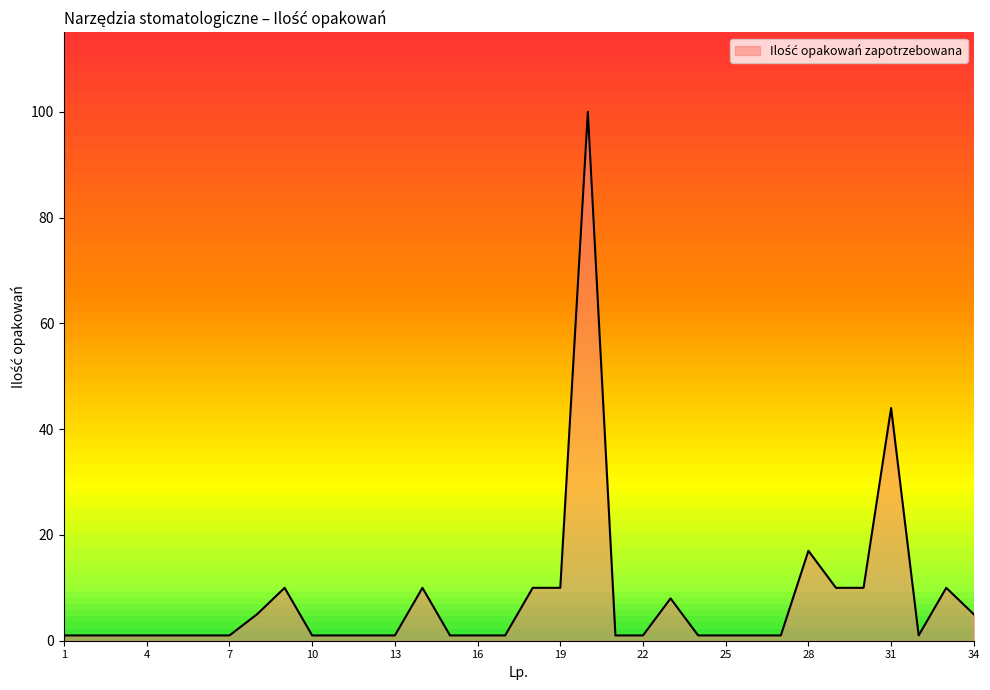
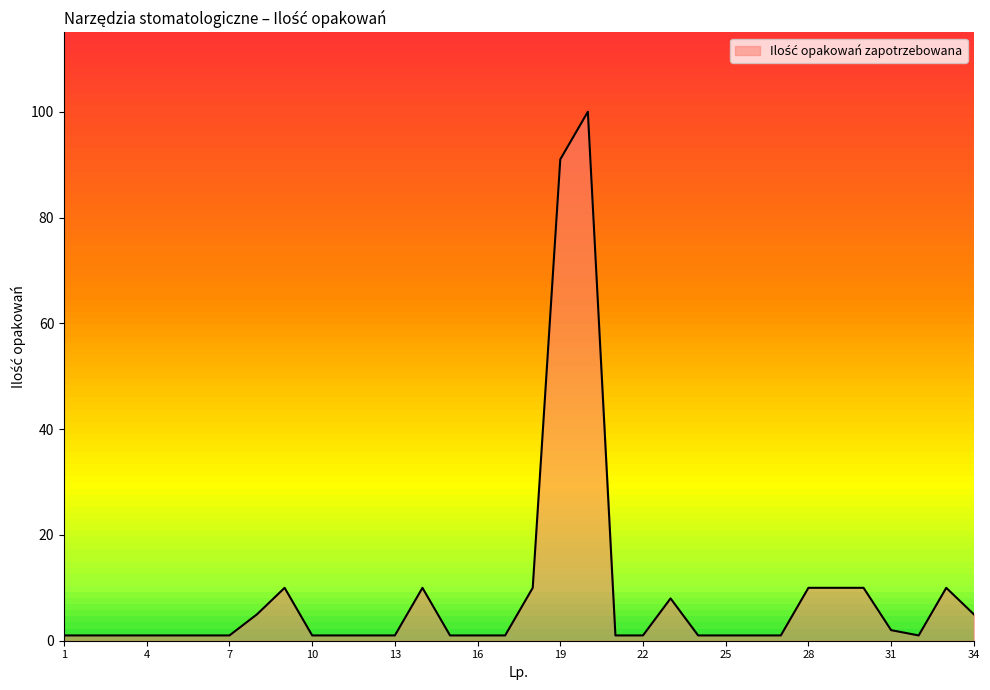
  {
    "Ilość opakowań zapotrzebowana": {
      "4": 1,
      "7": 1,
      "10": 1,
      "13": 1,
      "16": 1,
-     "19": 10,
+     "19": 91,
      "22": 1,
      "25": 1,
-     "28": 17,
-     "31": 44
+     "28": 10,
+     "31": 2
    }
  }
